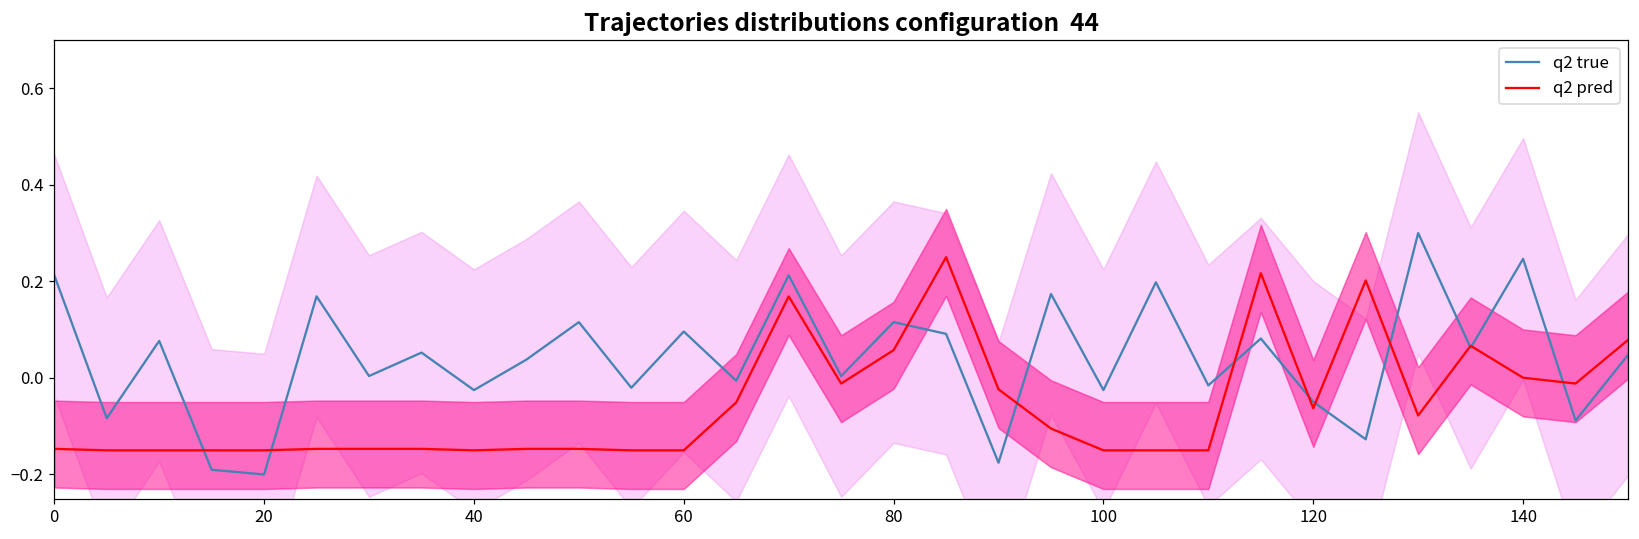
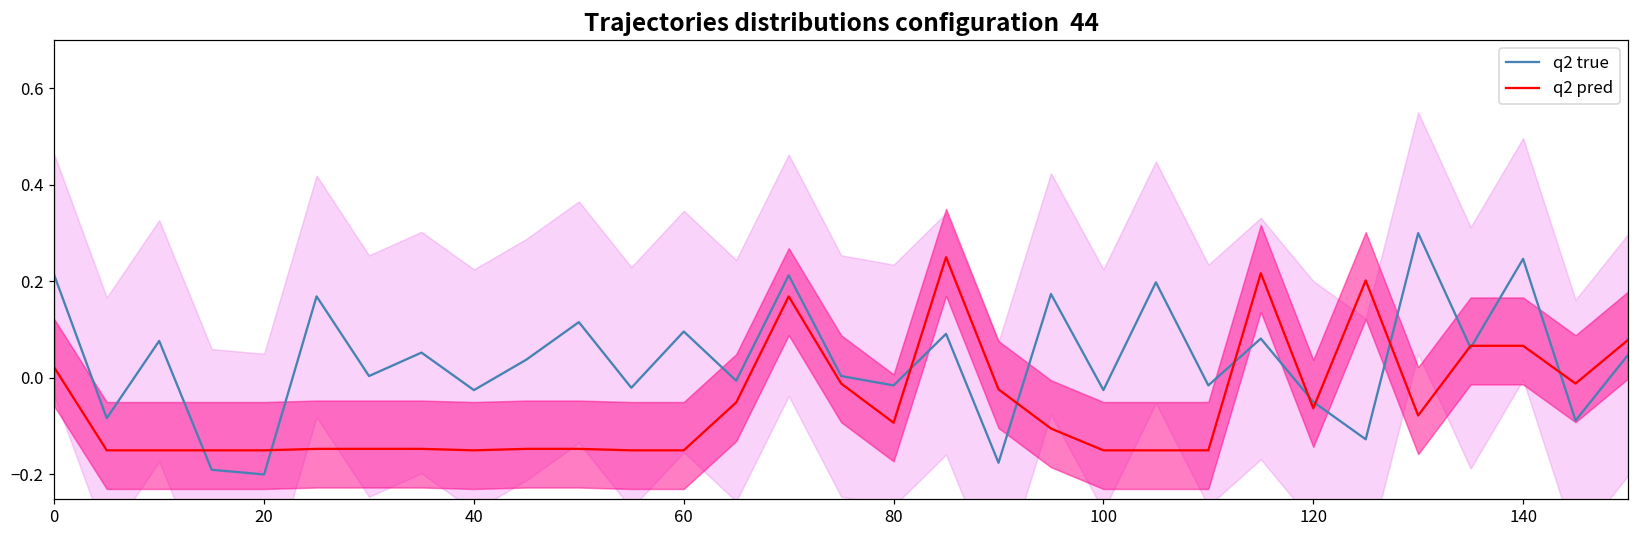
  {
    "q2 true": {
      "0": 0.21,
      "20": -0.20,
      "40": -0.03,
      "60": 0.10,
-     "80": 0.12,
+     "80": -0.02,
      "100": -0.03,
      "120": -0.05,
      "140": 0.25
    },
    "q2 pred": {
-     "0": -0.15,
+     "0": 0.02,
      "20": -0.15,
      "40": -0.15,
      "60": -0.15,
-     "80": 0.06,
+     "80": -0.09,
      "100": -0.15,
      "120": -0.06,
-     "140": 0.00
+     "140": 0.07
    }
  }
